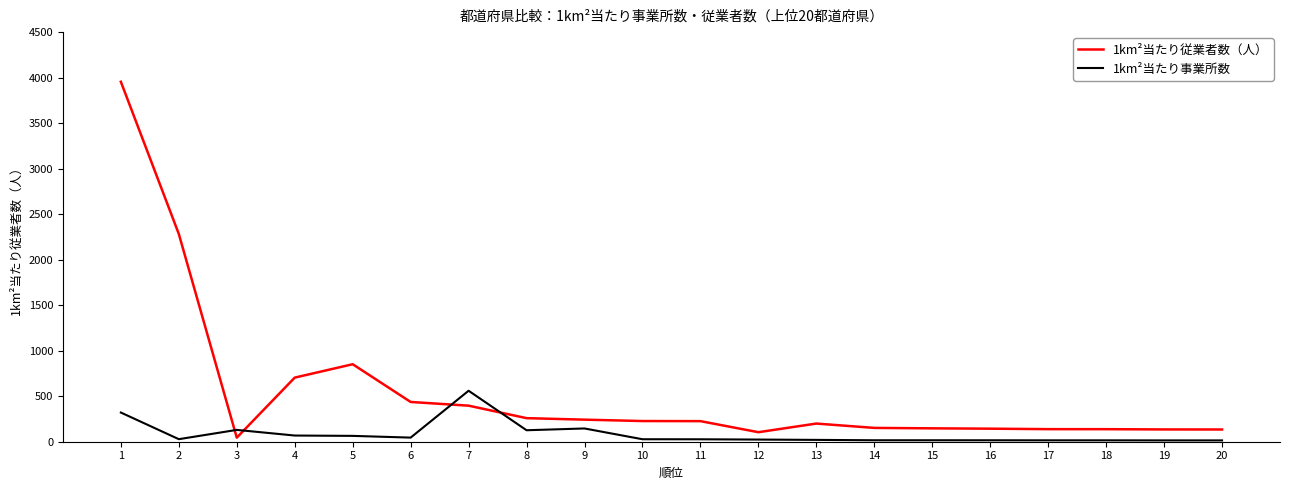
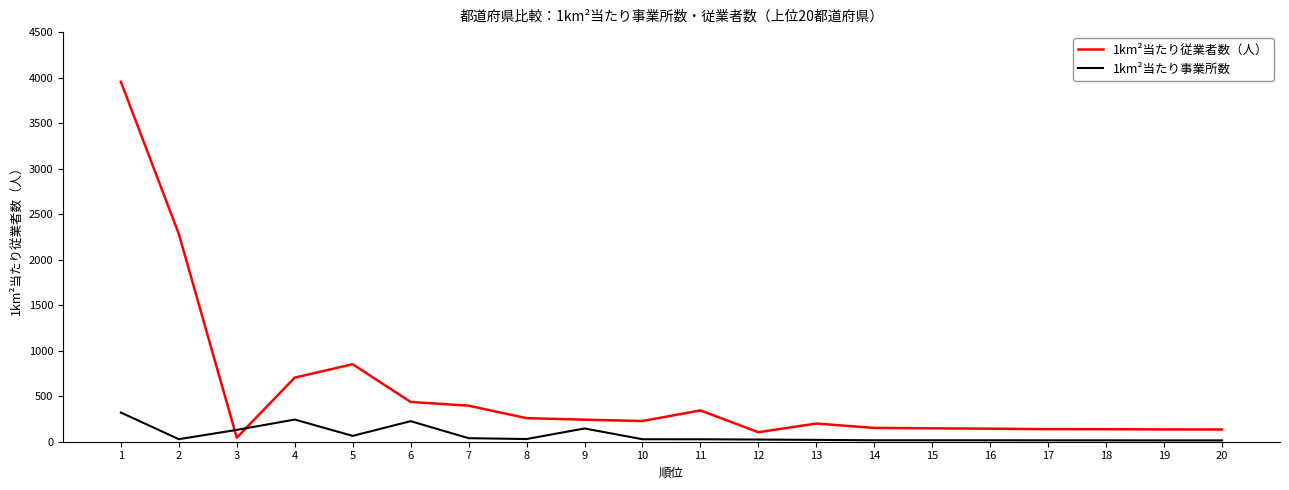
  {
    "1km²当たり従業者数（人）": {
      "1": 4000,
      "2": 2300,
      "3": 0,
      "4": 700,
      "5": 900,
      "6": 400,
      "7": 400,
      "8": 300,
      "9": 200,
      "10": 200,
-     "11": 200,
+     "11": 300,
      "12": 100,
      "13": 200,
      "14": 200,
      "15": 100,
      "16": 100,
      "17": 100,
      "18": 100,
      "19": 100,
      "20": 100
    },
    "1km²当たり事業所数": {
      "1": 300,
      "2": 0,
      "3": 100,
-     "4": 100,
+     "4": 200,
      "5": 100,
-     "6": 0,
-     "7": 600,
-     "8": 100,
+     "6": 200,
+     "7": 0,
+     "8": 0,
      "9": 100,
      "10": 0,
      "11": 0,
      "12": 0,
      "13": 0,
      "14": 0,
      "15": 0,
      "16": 0,
      "17": 0,
      "18": 0,
      "19": 0,
      "20": 0
    }
  }
